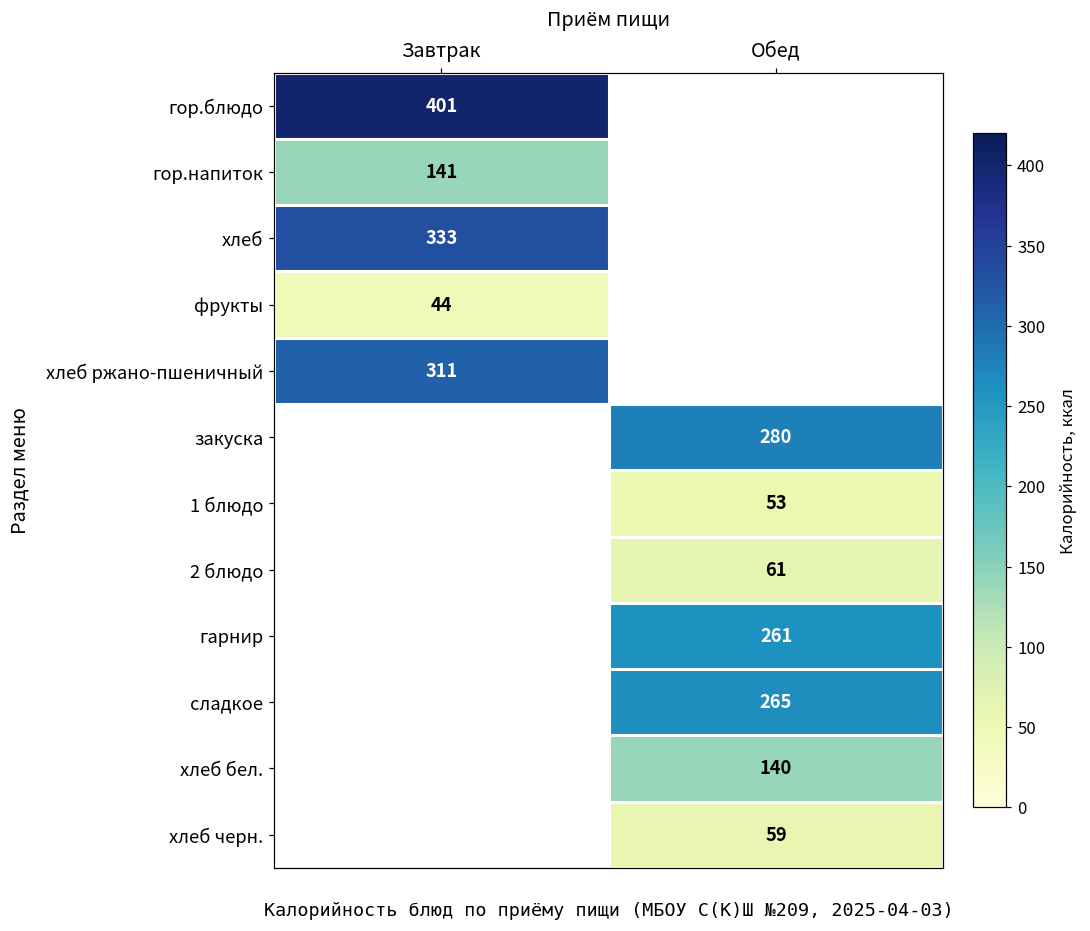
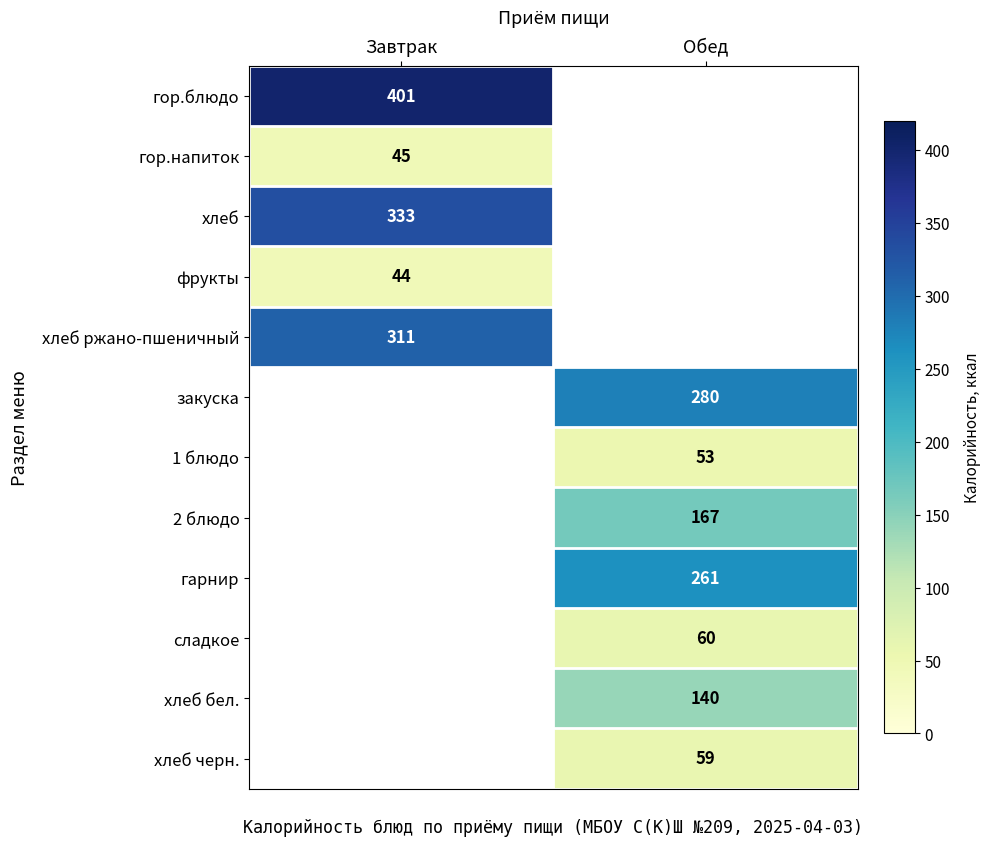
  {
    "гор.блюдо": {
      "Завтрак": 401
    },
    "гор.напиток": {
-     "Завтрак": 141
+     "Завтрак": 45
    },
    "хлеб": {
      "Завтрак": 333
    },
    "фрукты": {
      "Завтрак": 44
    },
    "хлеб ржано-пшеничный": {
      "Завтрак": 311
    },
    "закуска": {
      "Обед": 280
    },
    "1 блюдо": {
      "Обед": 53
    },
    "2 блюдо": {
-     "Обед": 61
+     "Обед": 167
    },
    "гарнир": {
      "Обед": 261
    },
    "сладкое": {
-     "Обед": 265
+     "Обед": 60
    },
    "хлеб бел.": {
      "Обед": 140
    },
    "хлеб черн.": {
      "Обед": 59
    }
  }
